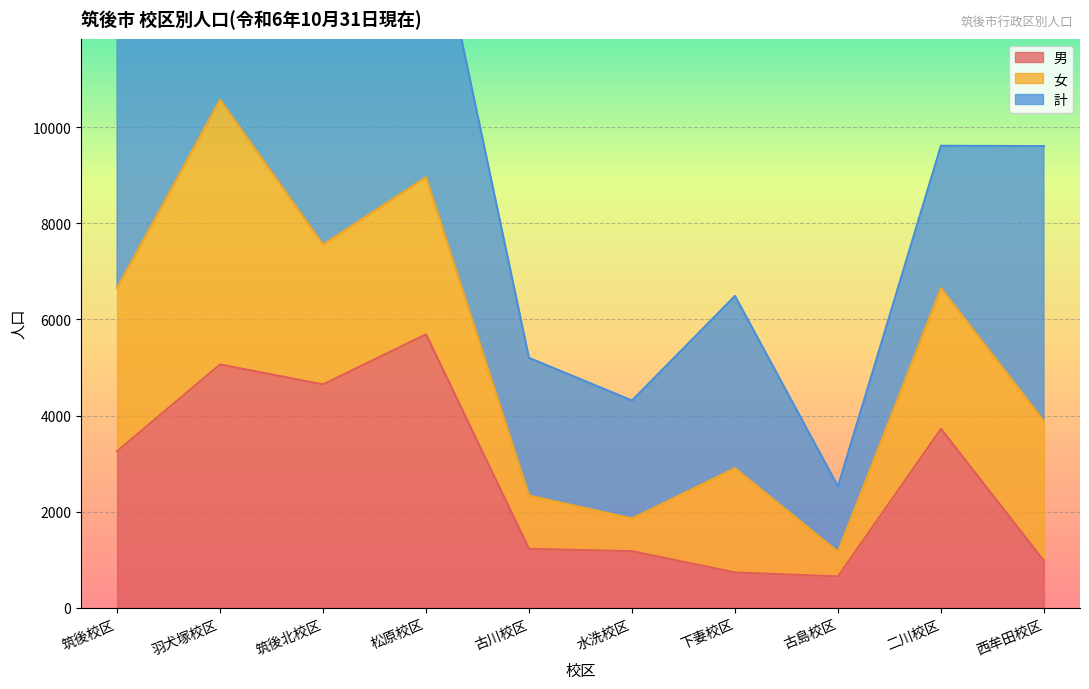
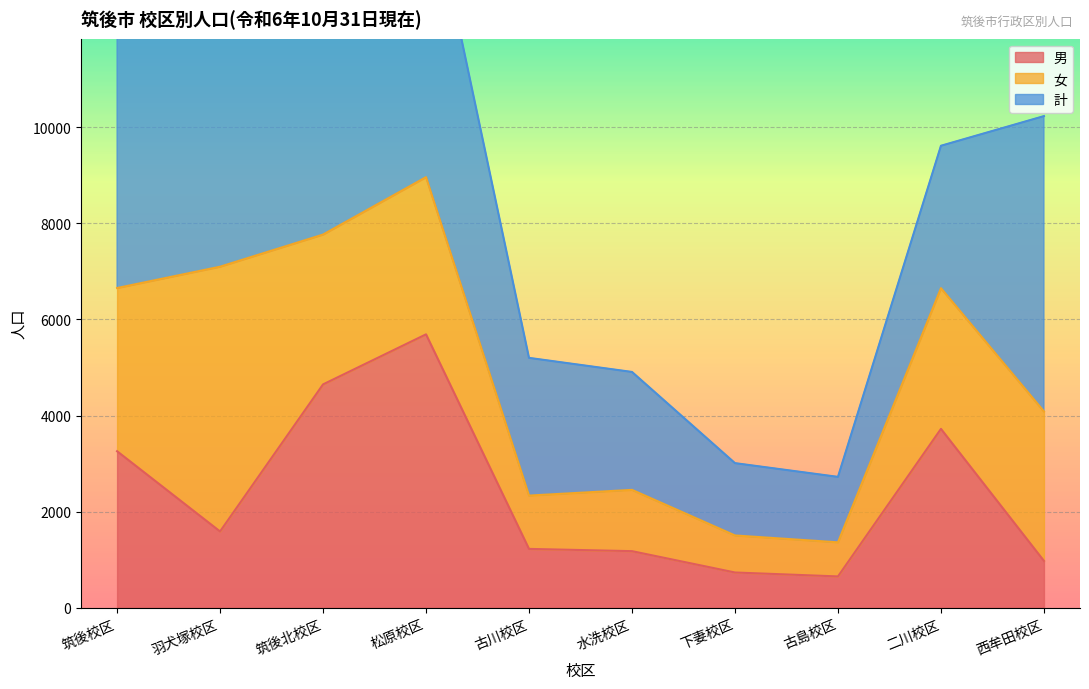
  {
    "男": {
      "筑後校区": 3300,
-     "羽犬塚校区": 5100,
+     "羽犬塚校区": 1600,
      "筑後北校区": 4600,
      "松原校区": 5700,
      "古川校区": 1200,
      "水洗校区": 1200,
      "下妻校区": 700,
      "古島校区": 700,
      "二川校区": 3700,
      "西牟田校区": 1000
    },
    "女": {
      "筑後校区": 3400,
      "羽犬塚校区": 5500,
-     "筑後北校区": 2900,
+     "筑後北校区": 3100,
      "松原校区": 3300,
      "古川校区": 1100,
-     "水洗校区": 700,
-     "下妻校区": 2200,
-     "古島校区": 500,
+     "水洗校区": 1300,
+     "下妻校区": 800,
+     "古島校区": 700,
      "二川校区": 2900,
-     "西牟田校区": 2900
+     "西牟田校区": 3100
    },
    "計": {
      "古川校区": 2900,
      "水洗校区": 2500,
-     "下妻校区": 3600,
+     "下妻校区": 1500,
      "古島校区": 1400,
      "二川校区": 3000,
-     "西牟田校区": 5700
+     "西牟田校区": 6100
    }
  }
